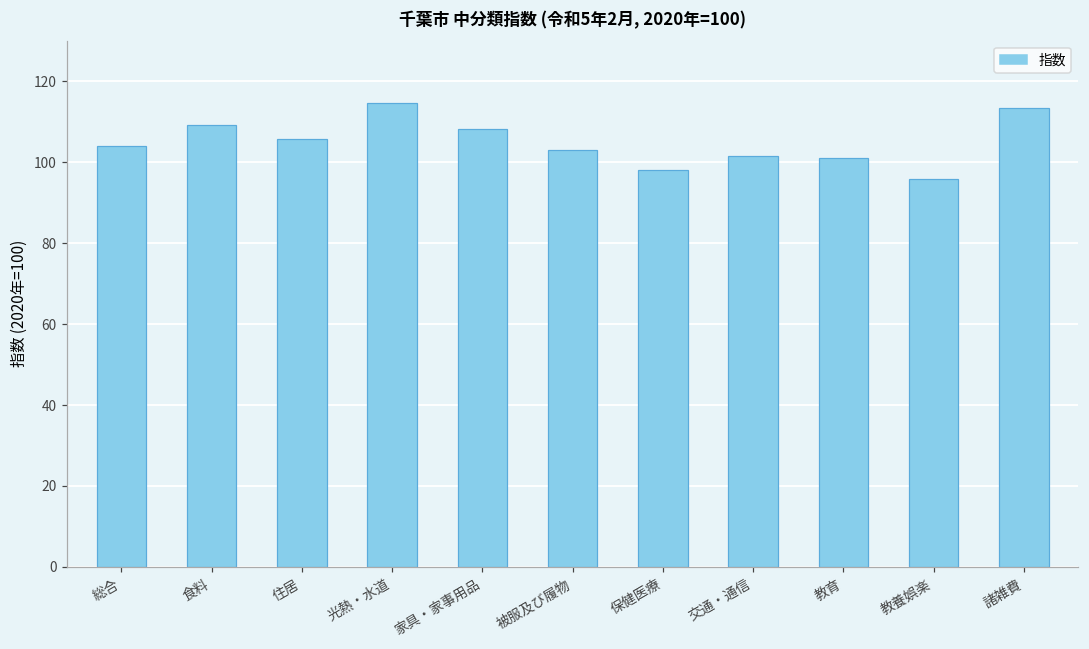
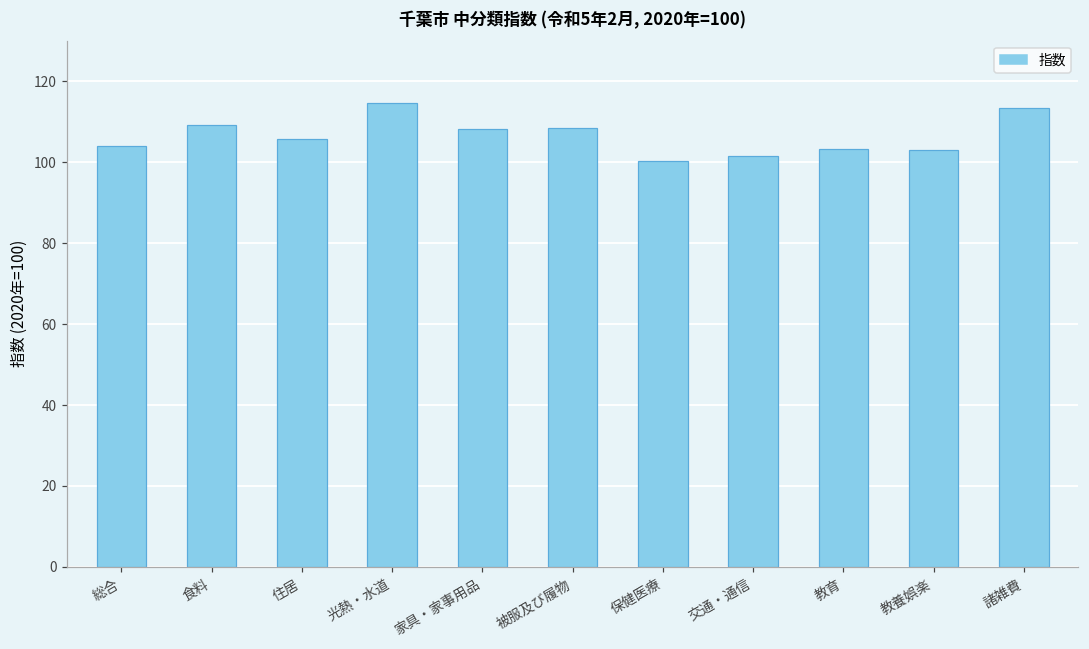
  {
    "総合": 104,
    "食料": 109,
    "住居": 106,
    "光熱・水道": 115,
    "家具・家事用品": 108,
-   "被服及び履物": 103,
-   "保健医療": 98,
+   "被服及び履物": 109,
+   "保健医療": 100,
    "交通・通信": 102,
-   "教育": 101,
-   "教養娯楽": 96,
+   "教育": 103,
+   "教養娯楽": 103,
    "諸雑費": 113
  }
